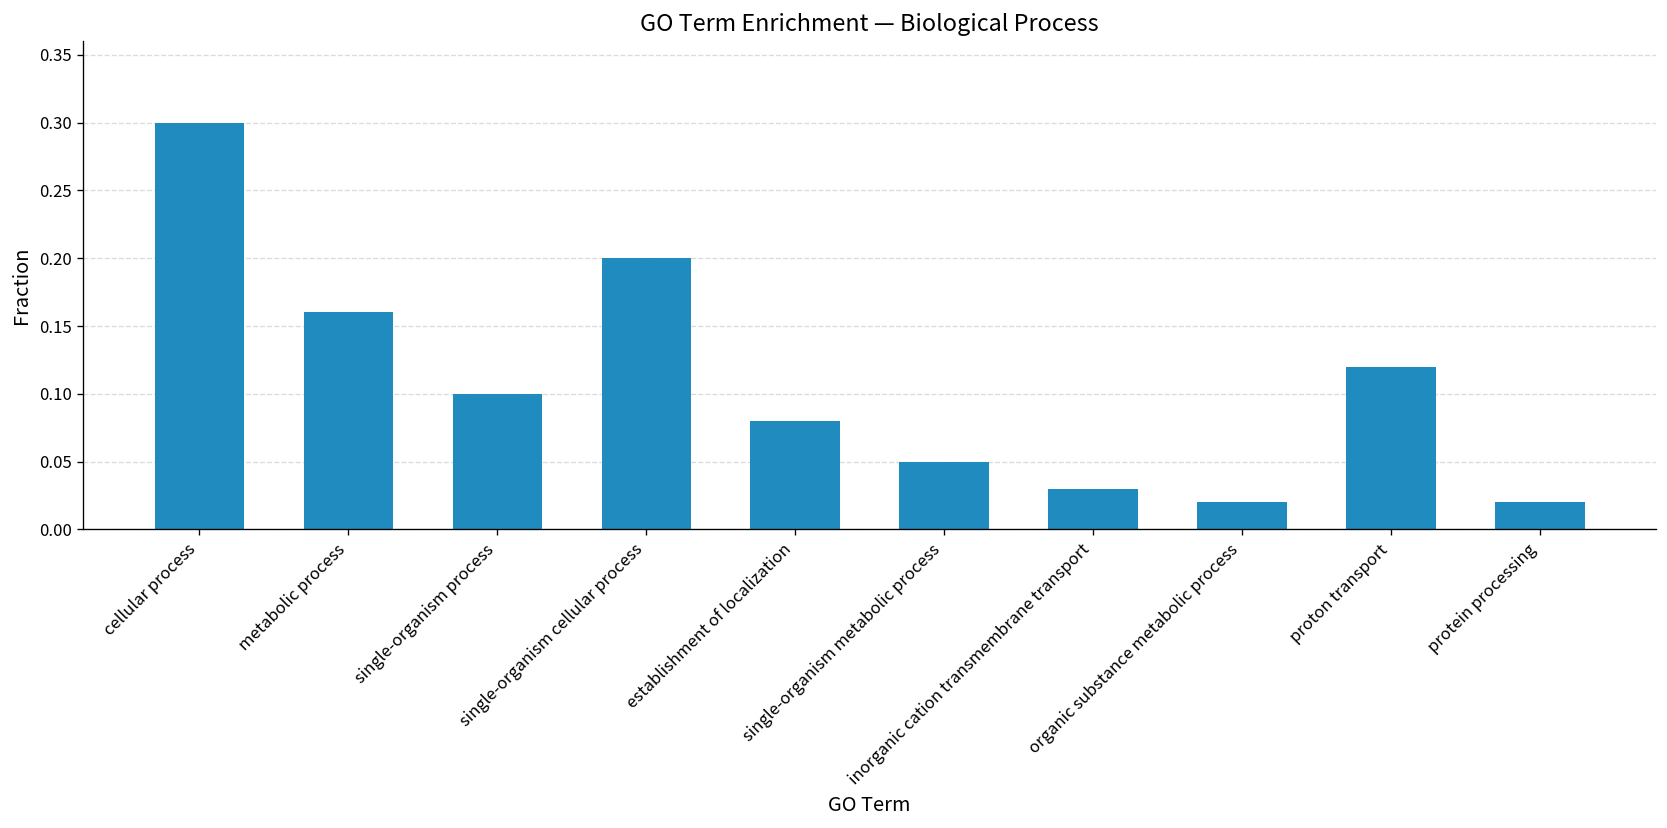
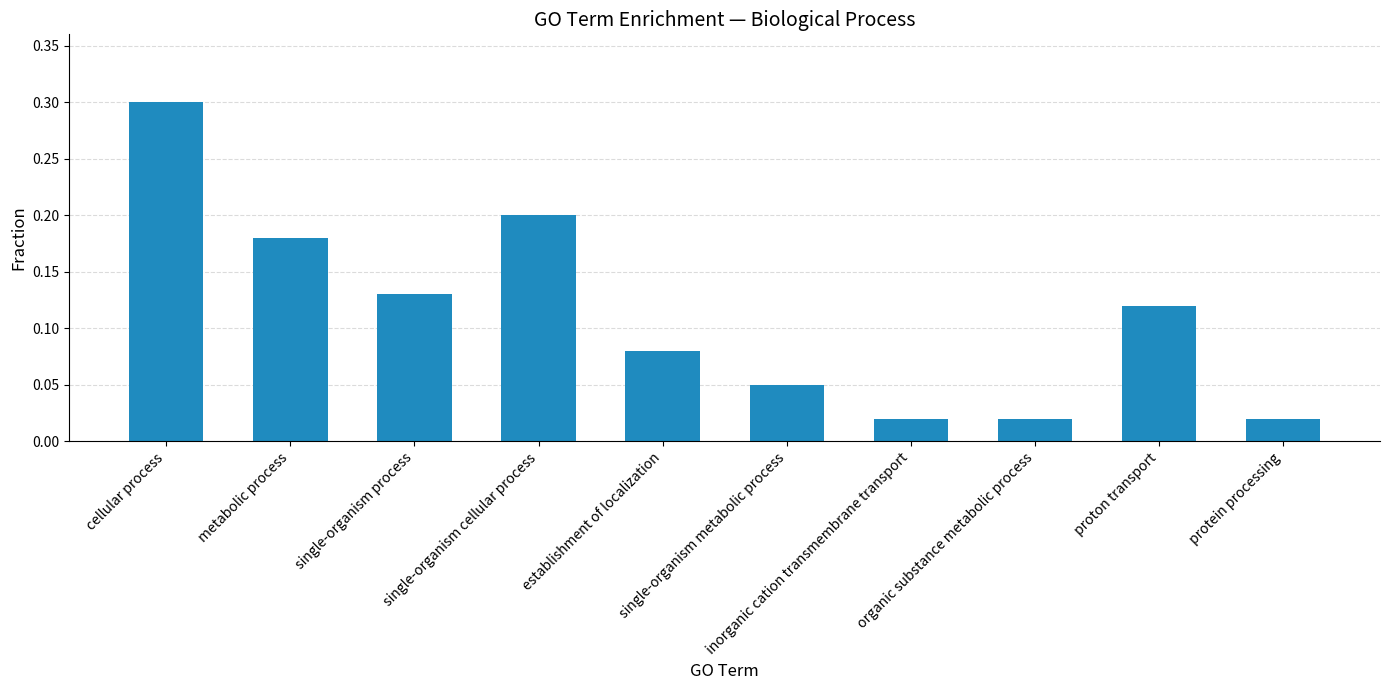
  {
    "cellular process": 0.30,
-   "metabolic process": 0.16,
-   "single-organism process": 0.10,
+   "metabolic process": 0.18,
+   "single-organism process": 0.13,
    "single-organism cellular process": 0.20,
    "establishment of localization": 0.08,
    "single-organism metabolic process": 0.05,
-   "inorganic cation transmembrane transport": 0.03,
+   "inorganic cation transmembrane transport": 0.02,
    "organic substance metabolic process": 0.02,
    "proton transport": 0.12,
    "protein processing": 0.02
  }
